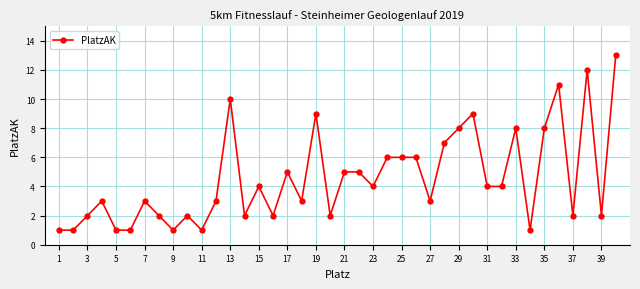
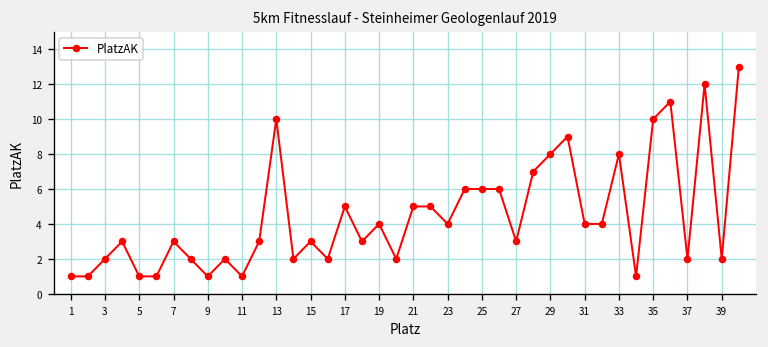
  {
    "1": 1,
    "3": 2,
    "5": 1,
    "7": 3,
    "9": 1,
    "11": 1,
    "13": 10,
-   "15": 4,
+   "15": 3,
    "17": 5,
-   "19": 9,
+   "19": 4,
    "21": 5,
    "23": 4,
    "25": 6,
    "27": 3,
    "29": 8,
    "31": 4,
    "33": 8,
-   "35": 8,
+   "35": 10,
    "37": 2,
    "39": 2
  }
